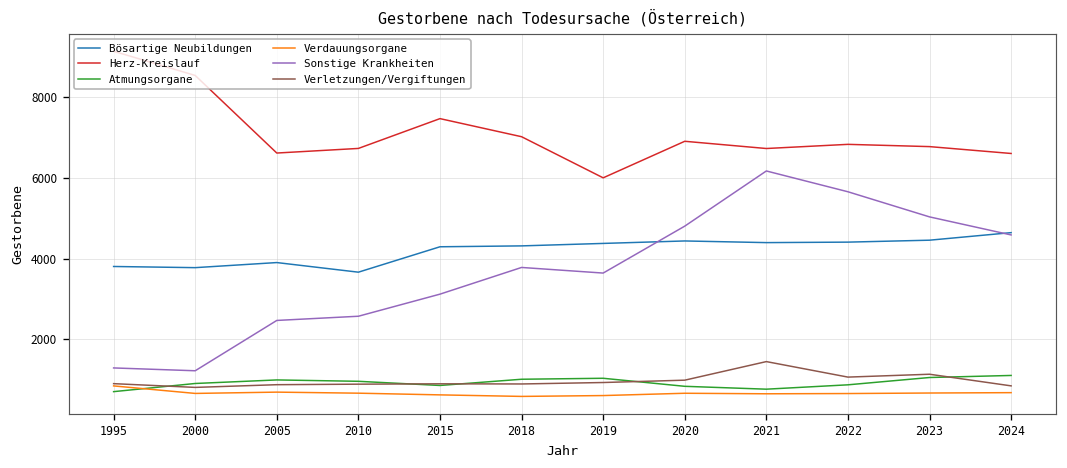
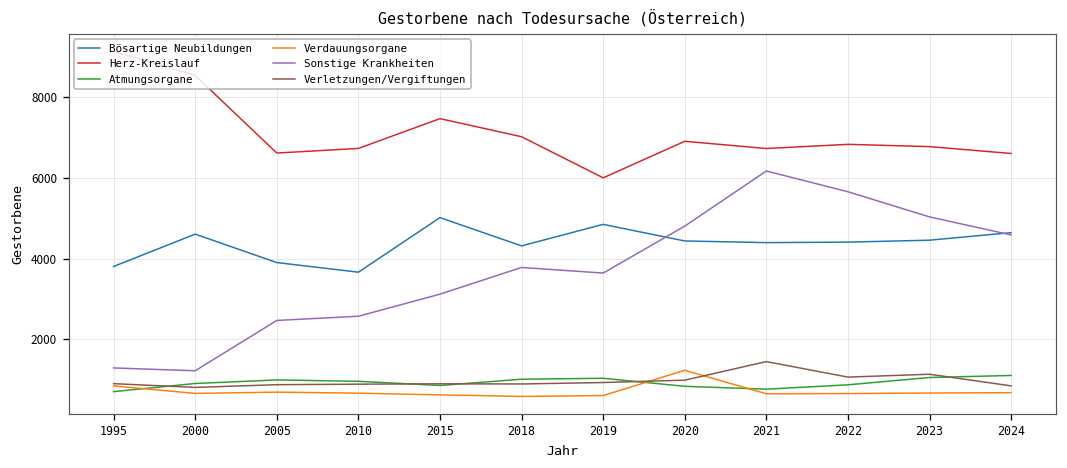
  {
    "Bösartige Neubildungen": {
      "1995": 3800,
-     "2000": 3800,
+     "2000": 4600,
      "2005": 3900,
      "2010": 3700,
-     "2015": 4300,
+     "2015": 5000,
      "2018": 4300,
-     "2019": 4400,
+     "2019": 4800,
      "2020": 4400,
      "2021": 4400,
      "2022": 4400,
      "2023": 4500
    },
    "Herz-Kreislauf": {
      "2005": 6600,
      "2010": 6700,
      "2015": 7500,
      "2018": 7000,
      "2019": 6000,
      "2020": 6900,
      "2021": 6700,
      "2022": 6800,
      "2023": 6800,
      "2024": 6600
    },
    "Atmungsorgane": {
      "1995": 700,
      "2000": 900,
      "2005": 1000,
      "2018": 1000,
      "2019": 1000,
      "2020": 800,
      "2021": 800,
      "2022": 900,
      "2023": 1100,
      "2024": 1100
    },
    "Verdauungsorgane": {
      "2000": 700,
      "2005": 700,
      "2010": 700,
      "2015": 600,
      "2018": 600,
      "2019": 600,
-     "2020": 700,
+     "2020": 1200,
      "2021": 700,
      "2022": 700,
      "2023": 700,
      "2024": 700
    },
    "Sonstige Krankheiten": {
      "1995": 1300,
      "2000": 1200,
      "2005": 2500,
      "2010": 2600,
      "2015": 3100,
      "2018": 3800,
      "2019": 3600,
      "2020": 4800,
      "2021": 6200,
      "2022": 5700,
      "2023": 5000
    },
    "Verletzungen/Vergiftungen": {
      "2000": 800,
      "2005": 900,
      "2018": 900,
      "2019": 900,
      "2020": 1000,
      "2021": 1400,
      "2022": 1100,
      "2023": 1100,
      "2024": 800
    }
  }
